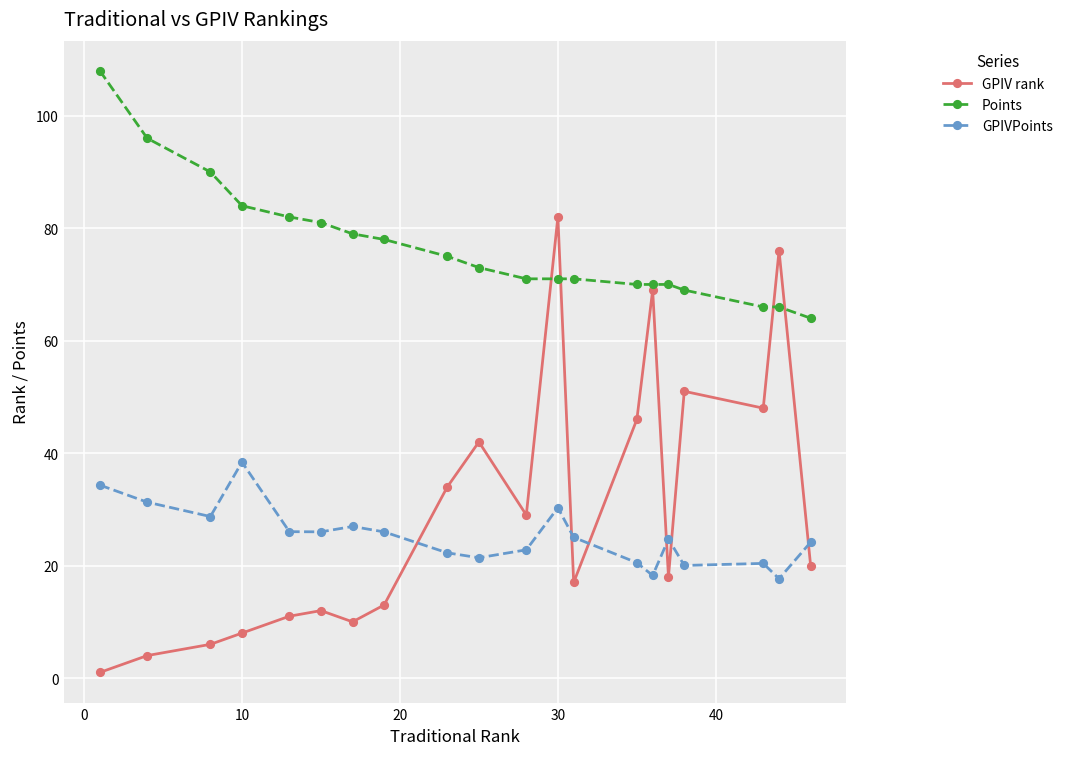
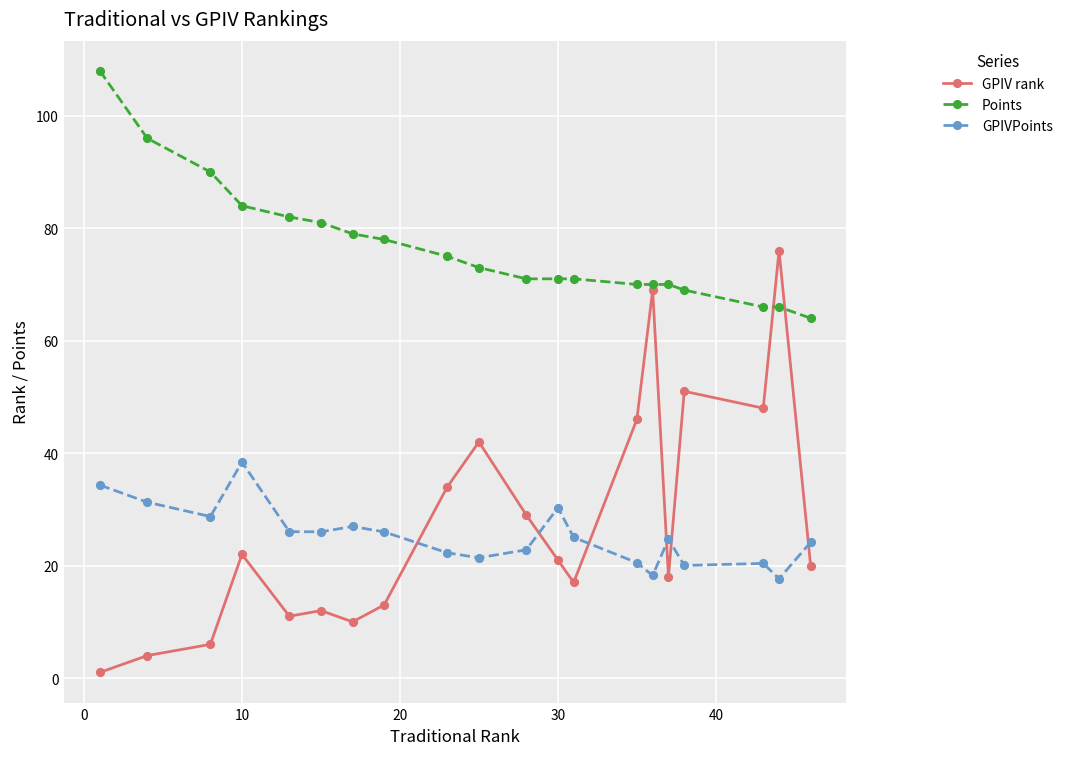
  {
    "GPIV rank": {
-     "10": 8,
-     "30": 82
+     "10": 22,
+     "30": 21
    },
    "Points": {
      "10": 84,
      "30": 71
    },
    "GPIVPoints": {
      "10": 38,
      "30": 30
    }
  }
